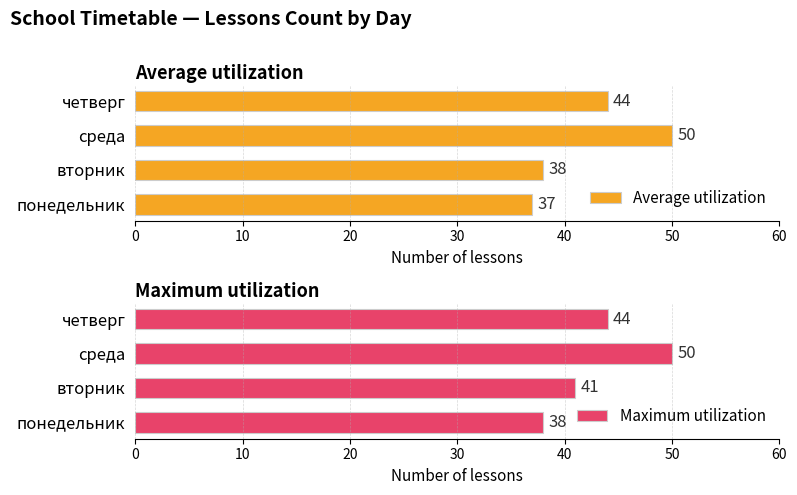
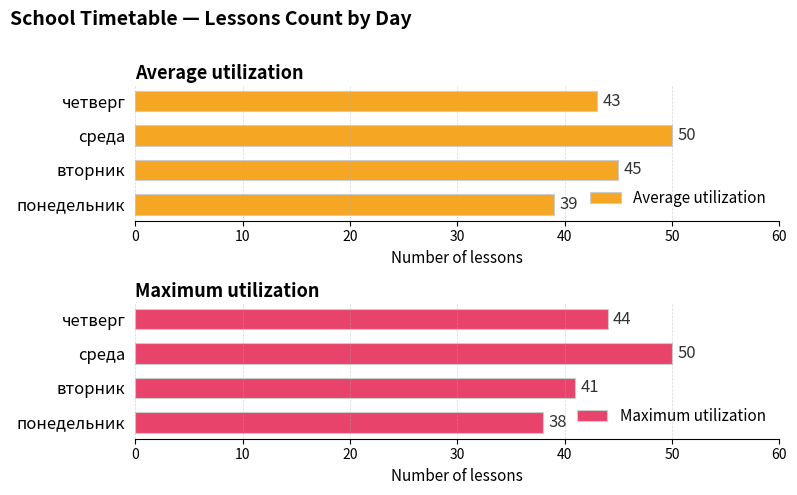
  {
    "Average utilization": {
-     "четверг": 44,
+     "четверг": 43,
      "среда": 50,
-     "вторник": 38,
-     "понедельник": 37
+     "вторник": 45,
+     "понедельник": 39
    },
    "Maximum utilization": {
      "четверг": 44,
      "среда": 50,
      "вторник": 41,
      "понедельник": 38
    }
  }
